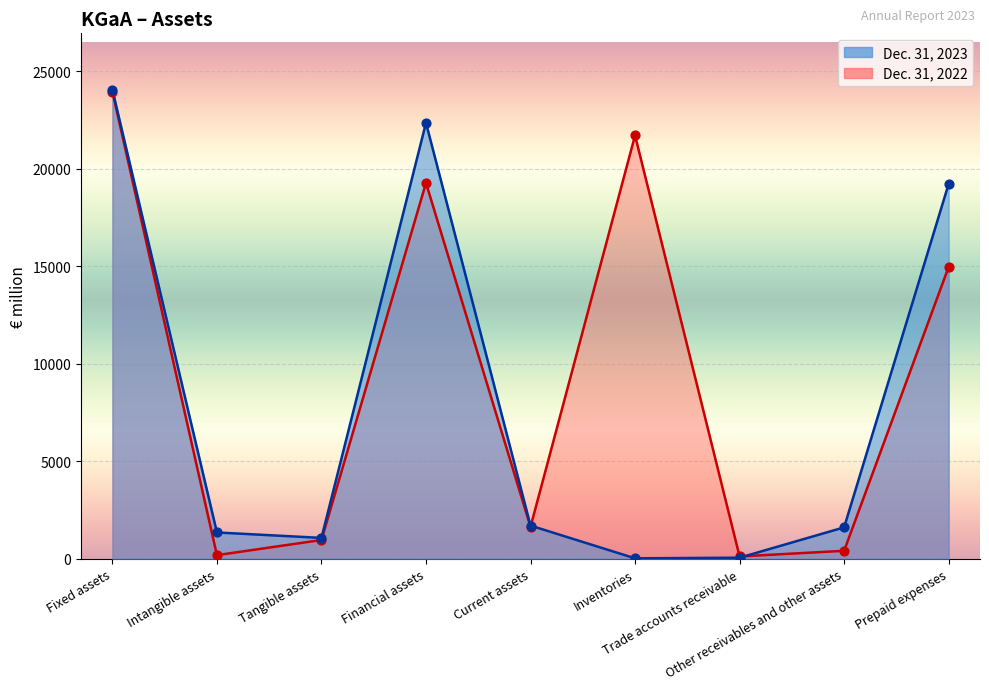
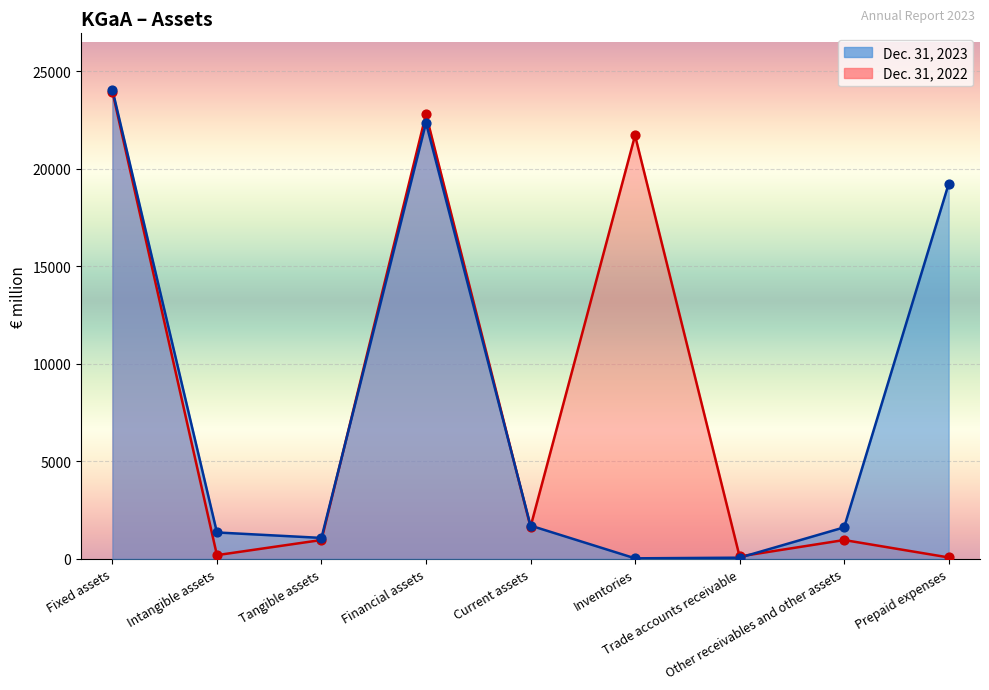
  {
    "Dec. 31, 2022": {
      "Intangible assets": 200,
-     "Financial assets": 19300,
+     "Financial assets": 22800,
      "Inventories": 21700,
-     "Other receivables and other assets": 400,
-     "Prepaid expenses": 15000
+     "Other receivables and other assets": 1000,
+     "Prepaid expenses": 100
    },
    "Dec. 31, 2023": {
      "Intangible assets": 1400,
      "Financial assets": 22400,
      "Inventories": 0,
      "Other receivables and other assets": 1600,
      "Prepaid expenses": 19200
    }
  }
